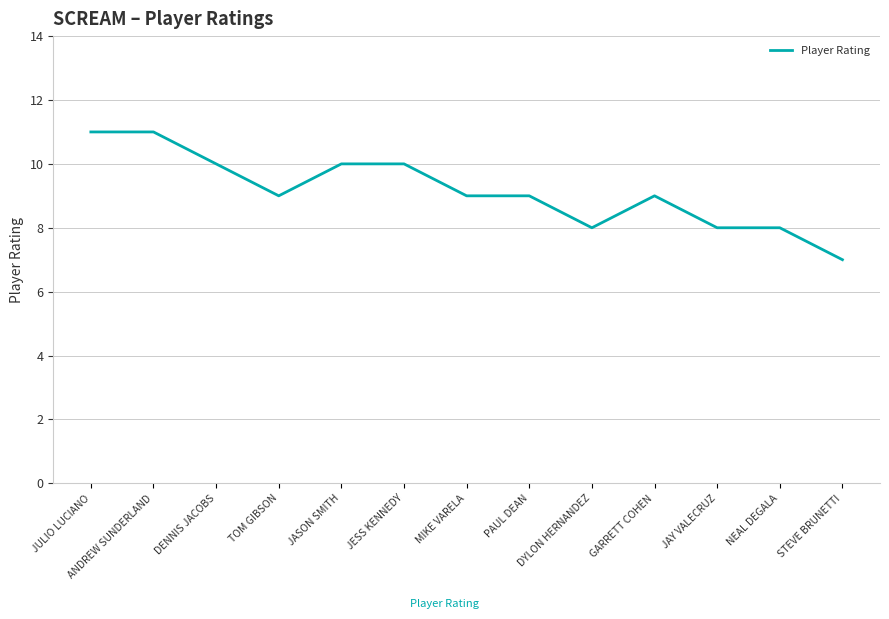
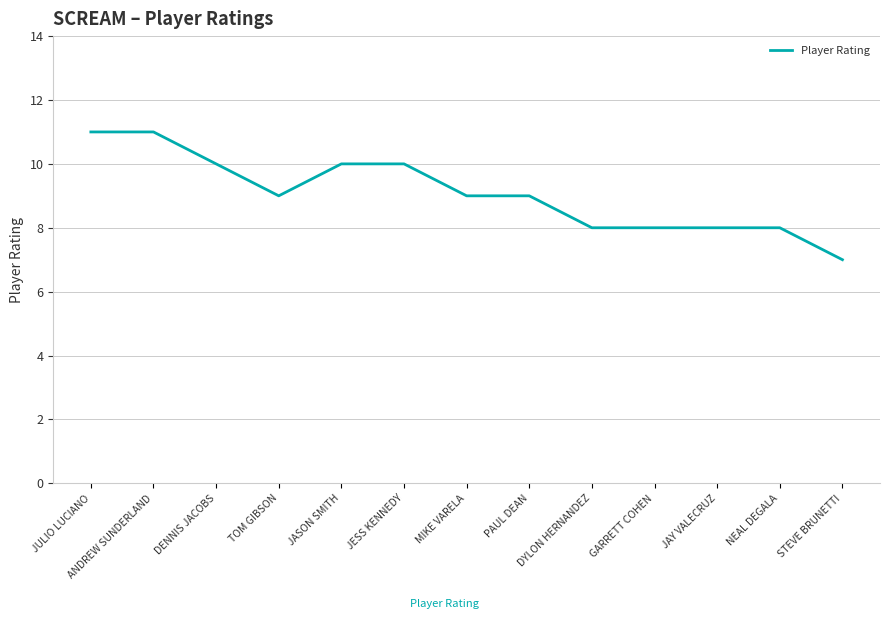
  {
    "JULIO LUCIANO": 11,
    "ANDREW SUNDERLAND": 11,
    "DENNIS JACOBS": 10,
    "TOM GIBSON": 9,
    "JASON SMITH": 10,
    "JESS KENNEDY": 10,
    "MIKE VARELA": 9,
    "PAUL DEAN": 9,
    "DYLON HERNANDEZ": 8,
-   "GARRETT COHEN": 9,
+   "GARRETT COHEN": 8,
    "JAY VALECRUZ": 8,
    "NEAL DEGALA": 8,
    "STEVE BRUNETTI": 7
  }
